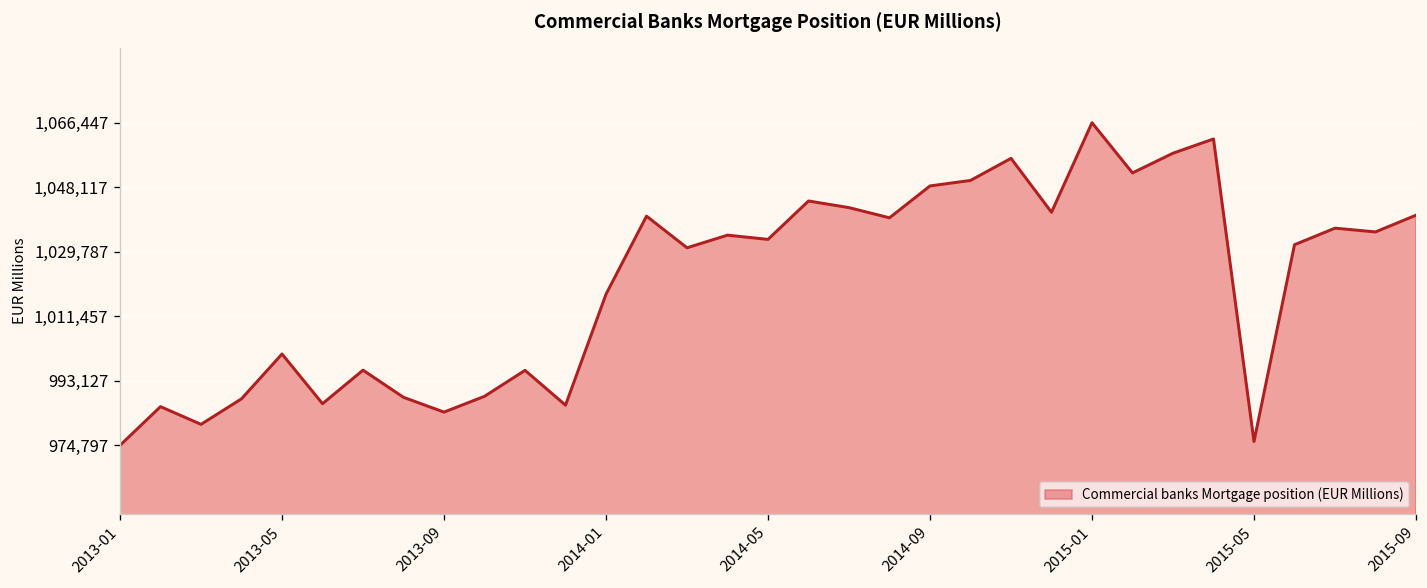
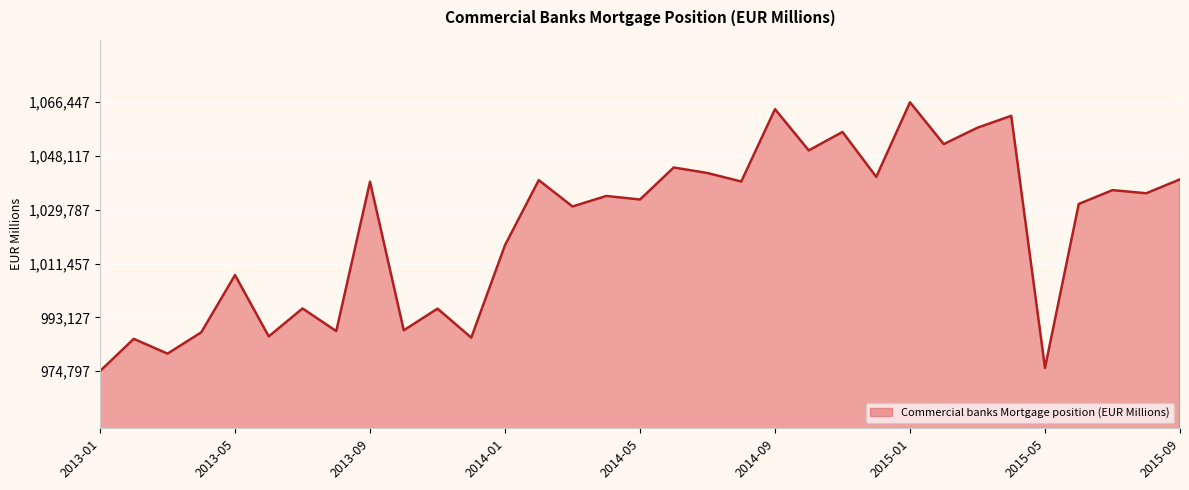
  {
    "2013-01": "975,000",
-   "2013-05": "1,001,000",
-   "2013-09": "984,000",
+   "2013-05": "1,008,000",
+   "2013-09": "1,039,000",
    "2014-01": "1,018,000",
    "2014-05": "1,033,000",
-   "2014-09": "1,048,000",
+   "2014-09": "1,064,000",
    "2015-01": "1,066,000",
    "2015-05": "976,000",
    "2015-09": "1,040,000"
  }
